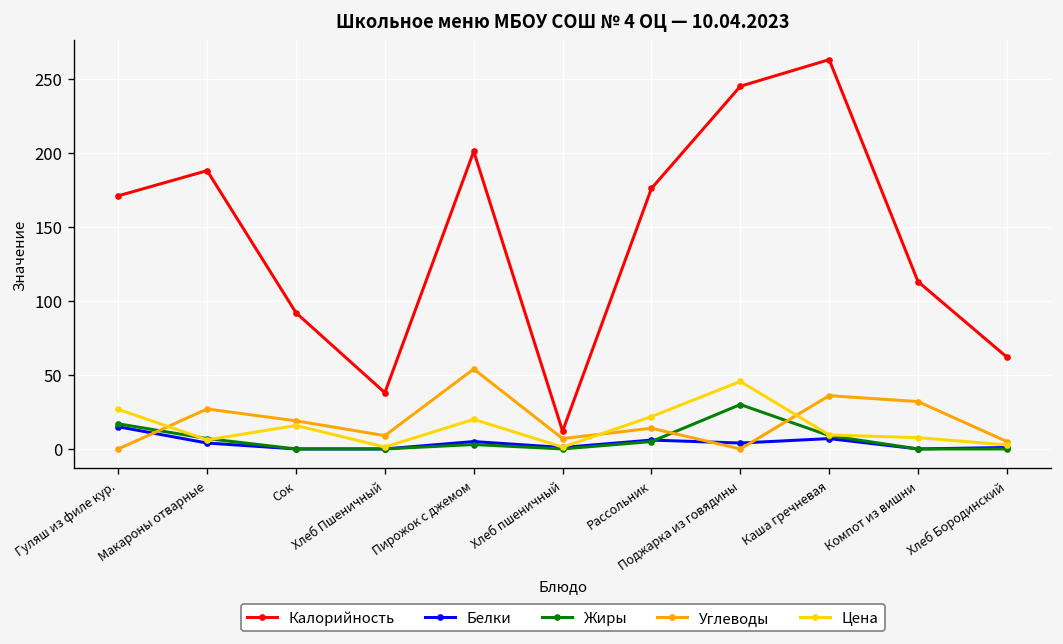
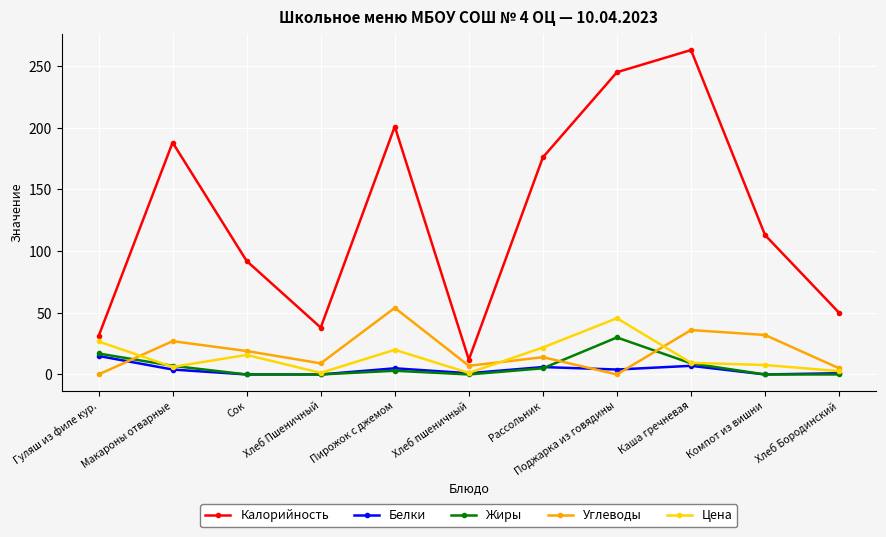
  {
    "Калорийность": {
-     "Гуляш из филе кур.": 171,
+     "Гуляш из филе кур.": 31,
      "Макароны отварные": 188,
      "Сок": 92,
      "Хлеб Пшеничный": 38,
      "Пирожок с джемом": 201,
      "Хлеб пшеничный": 12,
      "Рассольник": 176,
      "Поджарка из говядины": 245,
      "Каша гречневая": 263,
      "Компот из вишни": 113,
-     "Хлеб Бородинский": 62
+     "Хлеб Бородинский": 50
    },
    "Белки": {
      "Макароны отварные": 4,
      "Поджарка из говядины": 4
    },
    "Жиры": {
      "Поджарка из говядины": 30
    }
  }
